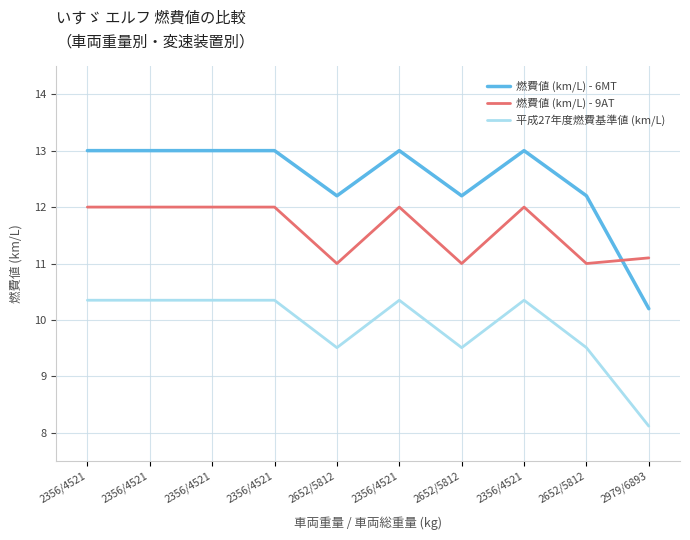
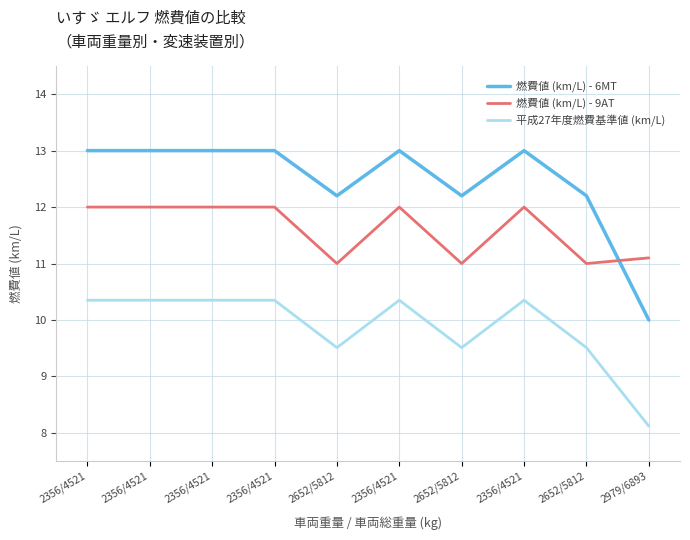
  {
    "燃費値 (km/L) - 6MT": {
-     "2979/6893": 10.2
+     "2979/6893": 10.0
    },
    "燃費値 (km/L) - 9AT": {
      "2979/6893": 11.1
    },
    "平成27年度燃費基準値 (km/L)": {
      "2979/6893": 8.1
    }
  }
